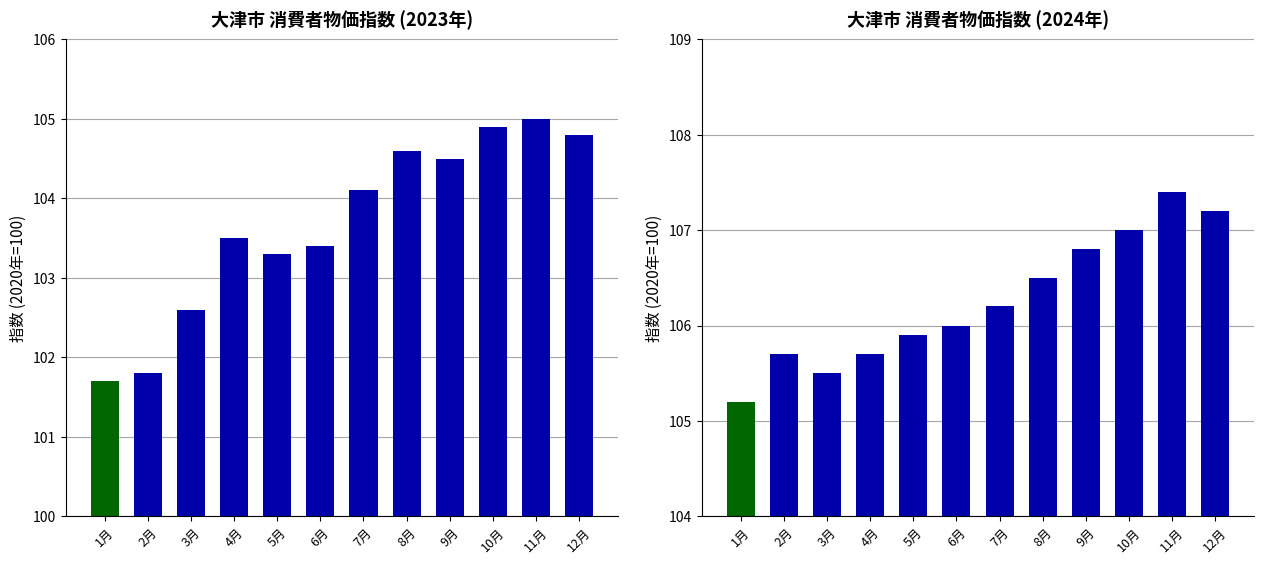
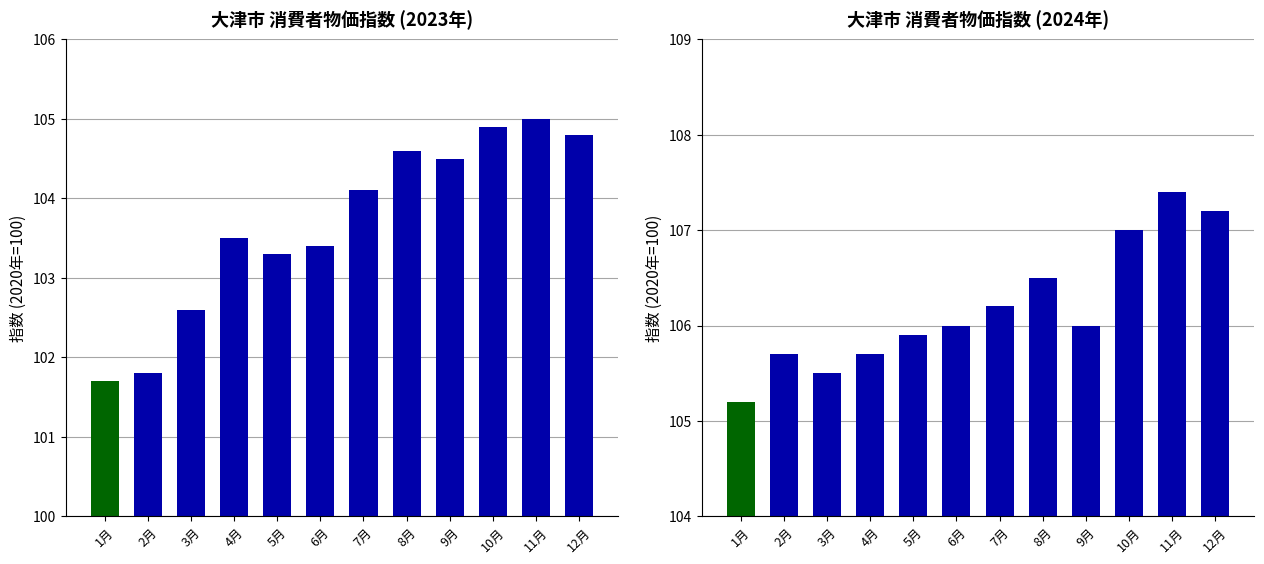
  {
    "大津市 消費者物価指数 (2023年)": {
      "1月": 101.7,
      "2月": 101.8,
      "3月": 102.6,
      "4月": 103.5,
      "5月": 103.3,
      "6月": 103.4,
      "7月": 104.1,
      "8月": 104.6,
      "9月": 104.5,
      "10月": 104.9,
      "11月": 105.0,
      "12月": 104.8
    },
    "大津市 消費者物価指数 (2024年)": {
      "1月": 105.2,
      "2月": 105.7,
      "3月": 105.5,
      "4月": 105.7,
      "5月": 105.9,
      "6月": 106.0,
      "7月": 106.2,
      "8月": 106.5,
-     "9月": 106.8,
+     "9月": 106.0,
      "10月": 107.0,
      "11月": 107.4,
      "12月": 107.2
    }
  }
